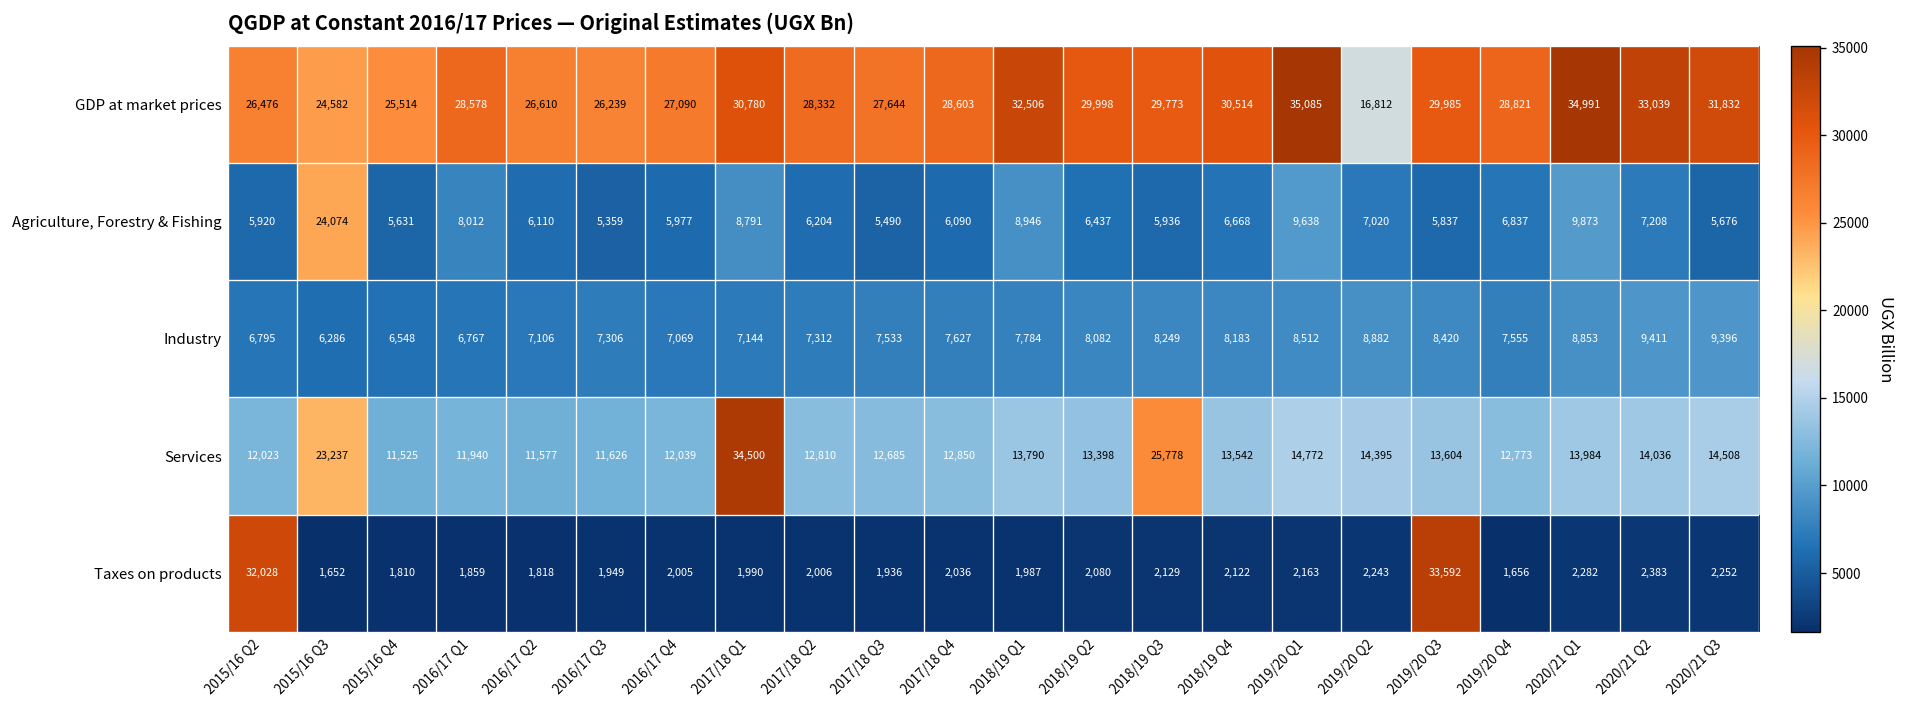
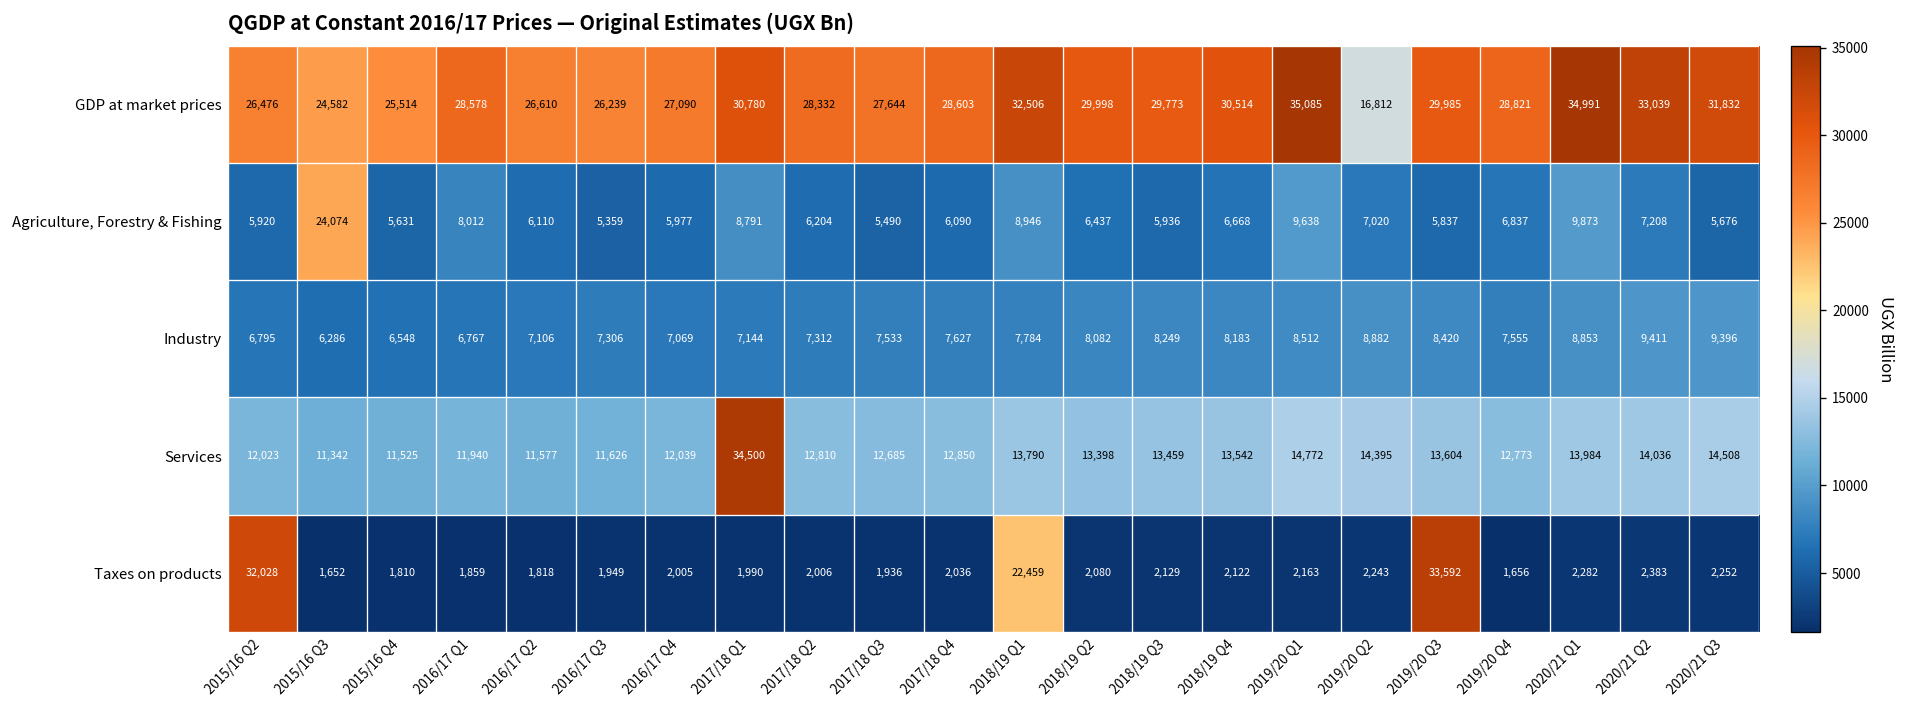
  {
    "GDP at market prices": {
      "2015/16 Q2": "26,476",
      "2015/16 Q3": "24,582",
      "2015/16 Q4": "25,514",
      "2016/17 Q1": "28,578",
      "2016/17 Q2": "26,610",
      "2016/17 Q3": "26,239",
      "2016/17 Q4": "27,090",
      "2017/18 Q1": "30,780",
      "2017/18 Q2": "28,332",
      "2017/18 Q3": "27,644",
      "2017/18 Q4": "28,603",
      "2018/19 Q1": "32,506",
      "2018/19 Q2": "29,998",
      "2018/19 Q3": "29,773",
      "2018/19 Q4": "30,514",
      "2019/20 Q1": "35,085",
      "2019/20 Q2": "16,812",
      "2019/20 Q3": "29,985",
      "2019/20 Q4": "28,821",
      "2020/21 Q1": "34,991",
      "2020/21 Q2": "33,039",
      "2020/21 Q3": "31,832"
    },
    "Agriculture, Forestry & Fishing": {
      "2015/16 Q2": "5,920",
      "2015/16 Q3": "24,074",
      "2015/16 Q4": "5,631",
      "2016/17 Q1": "8,012",
      "2016/17 Q2": "6,110",
      "2016/17 Q3": "5,359",
      "2016/17 Q4": "5,977",
      "2017/18 Q1": "8,791",
      "2017/18 Q2": "6,204",
      "2017/18 Q3": "5,490",
      "2017/18 Q4": "6,090",
      "2018/19 Q1": "8,946",
      "2018/19 Q2": "6,437",
      "2018/19 Q3": "5,936",
      "2018/19 Q4": "6,668",
      "2019/20 Q1": "9,638",
      "2019/20 Q2": "7,020",
      "2019/20 Q3": "5,837",
      "2019/20 Q4": "6,837",
      "2020/21 Q1": "9,873",
      "2020/21 Q2": "7,208",
      "2020/21 Q3": "5,676"
    },
    "Industry": {
      "2015/16 Q2": "6,795",
      "2015/16 Q3": "6,286",
      "2015/16 Q4": "6,548",
      "2016/17 Q1": "6,767",
      "2016/17 Q2": "7,106",
      "2016/17 Q3": "7,306",
      "2016/17 Q4": "7,069",
      "2017/18 Q1": "7,144",
      "2017/18 Q2": "7,312",
      "2017/18 Q3": "7,533",
      "2017/18 Q4": "7,627",
      "2018/19 Q1": "7,784",
      "2018/19 Q2": "8,082",
      "2018/19 Q3": "8,249",
      "2018/19 Q4": "8,183",
      "2019/20 Q1": "8,512",
      "2019/20 Q2": "8,882",
      "2019/20 Q3": "8,420",
      "2019/20 Q4": "7,555",
      "2020/21 Q1": "8,853",
      "2020/21 Q2": "9,411",
      "2020/21 Q3": "9,396"
    },
    "Services": {
      "2015/16 Q2": "12,023",
-     "2015/16 Q3": "23,237",
+     "2015/16 Q3": "11,342",
      "2015/16 Q4": "11,525",
      "2016/17 Q1": "11,940",
      "2016/17 Q2": "11,577",
      "2016/17 Q3": "11,626",
      "2016/17 Q4": "12,039",
      "2017/18 Q1": "34,500",
      "2017/18 Q2": "12,810",
      "2017/18 Q3": "12,685",
      "2017/18 Q4": "12,850",
      "2018/19 Q1": "13,790",
      "2018/19 Q2": "13,398",
-     "2018/19 Q3": "25,778",
+     "2018/19 Q3": "13,459",
      "2018/19 Q4": "13,542",
      "2019/20 Q1": "14,772",
      "2019/20 Q2": "14,395",
      "2019/20 Q3": "13,604",
      "2019/20 Q4": "12,773",
      "2020/21 Q1": "13,984",
      "2020/21 Q2": "14,036",
      "2020/21 Q3": "14,508"
    },
    "Taxes on products": {
      "2015/16 Q2": "32,028",
      "2015/16 Q3": "1,652",
      "2015/16 Q4": "1,810",
      "2016/17 Q1": "1,859",
      "2016/17 Q2": "1,818",
      "2016/17 Q3": "1,949",
      "2016/17 Q4": "2,005",
      "2017/18 Q1": "1,990",
      "2017/18 Q2": "2,006",
      "2017/18 Q3": "1,936",
      "2017/18 Q4": "2,036",
-     "2018/19 Q1": "1,987",
+     "2018/19 Q1": "22,459",
      "2018/19 Q2": "2,080",
      "2018/19 Q3": "2,129",
      "2018/19 Q4": "2,122",
      "2019/20 Q1": "2,163",
      "2019/20 Q2": "2,243",
      "2019/20 Q3": "33,592",
      "2019/20 Q4": "1,656",
      "2020/21 Q1": "2,282",
      "2020/21 Q2": "2,383",
      "2020/21 Q3": "2,252"
    }
  }
